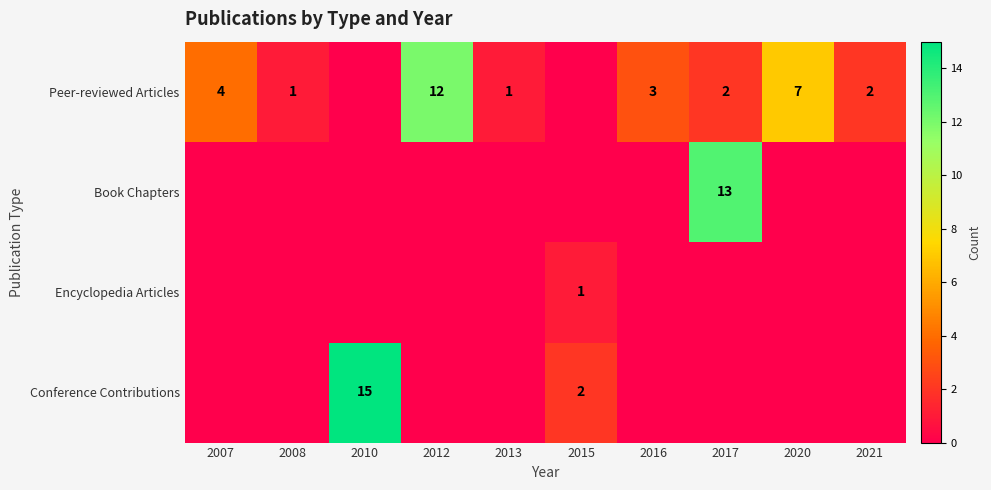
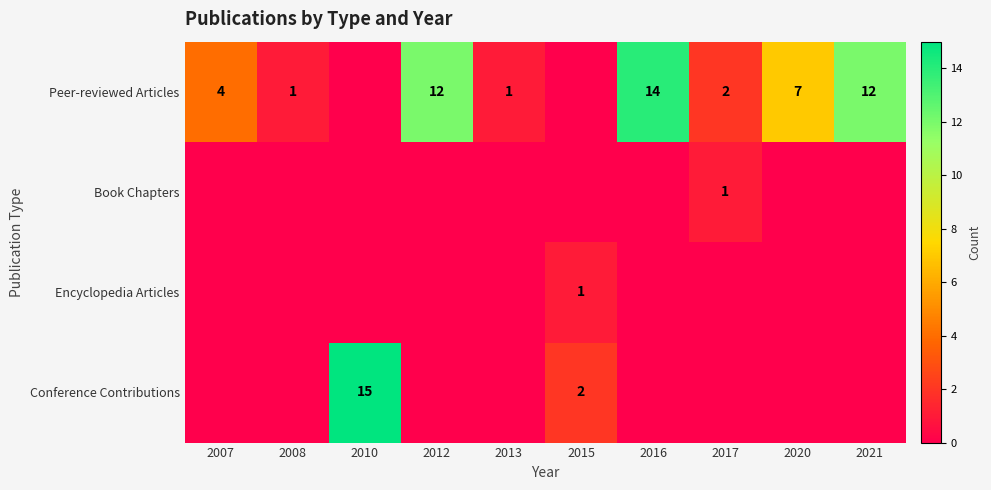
  {
    "Peer-reviewed Articles": {
      "2007": 4,
      "2008": 1,
      "2012": 12,
      "2013": 1,
-     "2016": 3,
+     "2016": 14,
      "2017": 2,
      "2020": 7,
-     "2021": 2
+     "2021": 12
    },
    "Book Chapters": {
-     "2017": 13
+     "2017": 1
    },
    "Encyclopedia Articles": {
      "2015": 1
    },
    "Conference Contributions": {
      "2010": 15,
      "2015": 2
    }
  }
